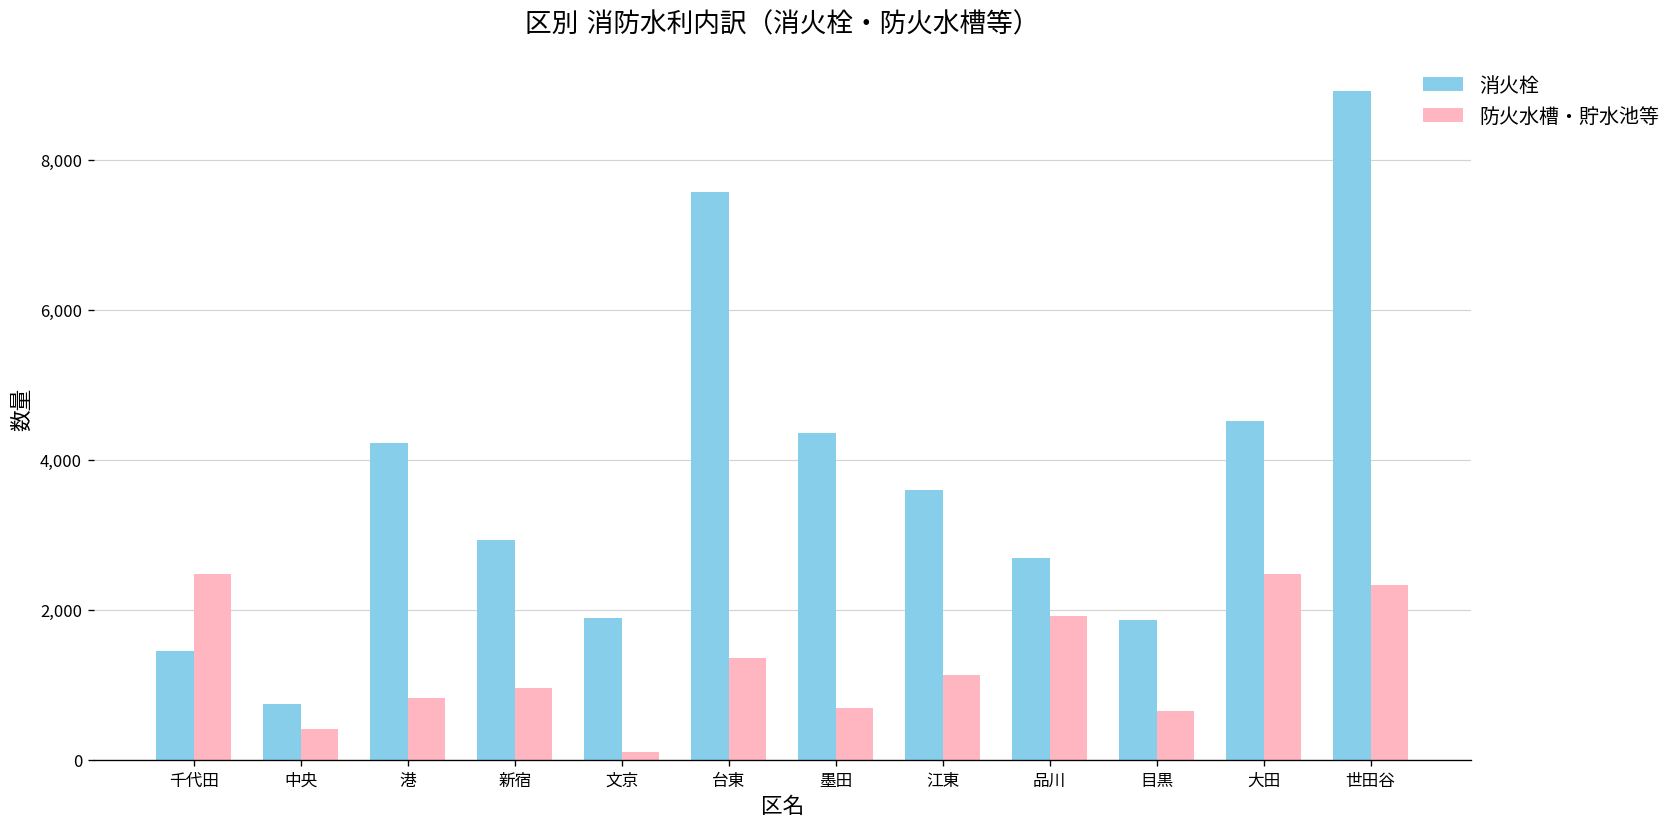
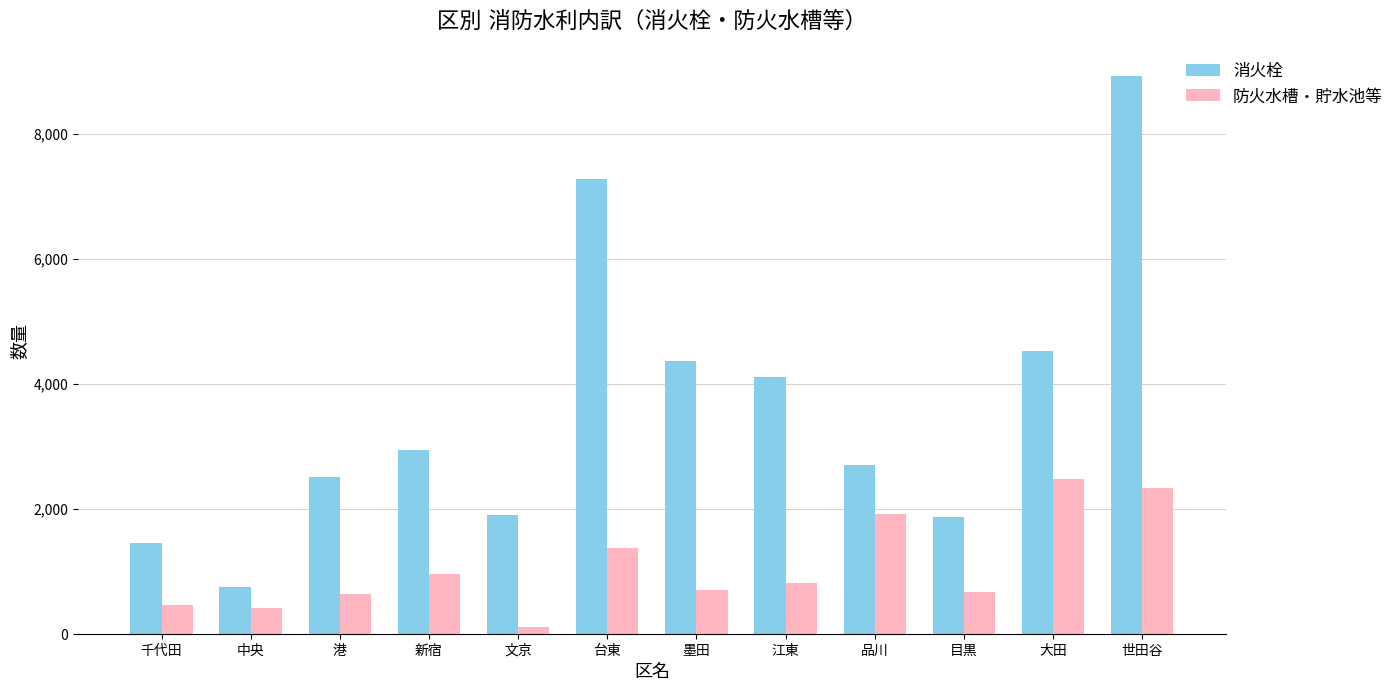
  {
    "消火栓": {
      "千代田": "1,500",
      "中央": "800",
-     "港": "4,200",
+     "港": "2,500",
      "新宿": "2,900",
      "文京": "1,900",
-     "台東": "7,600",
+     "台東": "7,300",
      "墨田": "4,400",
-     "江東": "3,600",
+     "江東": "4,100",
      "品川": "2,700",
      "目黒": "1,900",
      "大田": "4,500",
      "世田谷": "8,900"
    },
    "防火水槽・貯水池等": {
-     "千代田": "2,500",
+     "千代田": "500",
      "中央": "400",
-     "港": "800",
+     "港": "600",
      "新宿": "1,000",
      "文京": "100",
      "台東": "1,400",
      "墨田": "700",
-     "江東": "1,100",
+     "江東": "800",
      "品川": "1,900",
      "目黒": "700",
      "大田": "2,500",
      "世田谷": "2,300"
    }
  }
